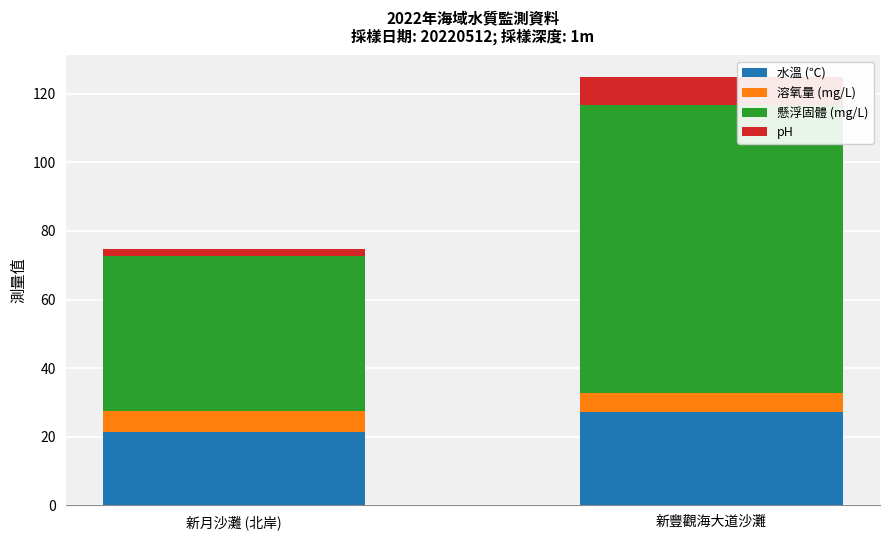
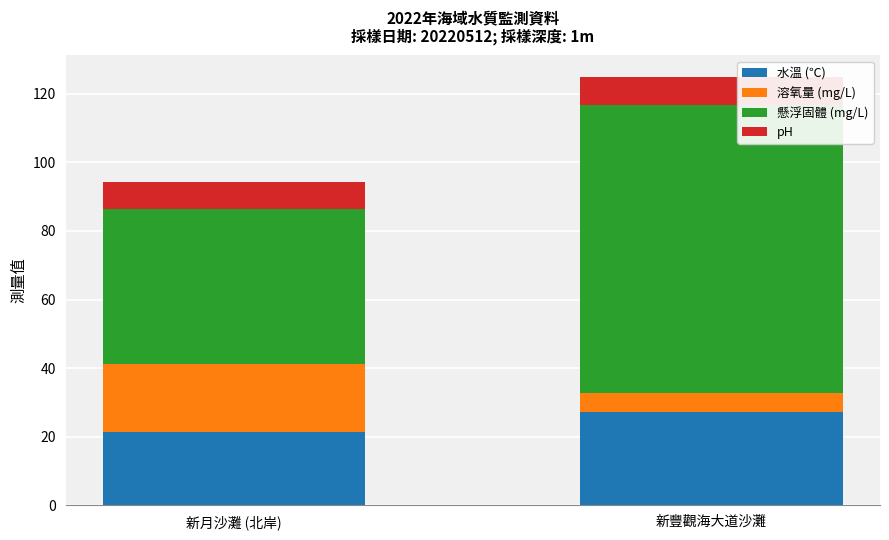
  {
    "水溫 (℃)": {
      "新月沙灘 (北岸)": 22,
      "新豐觀海大道沙灘": 27
    },
    "溶氧量 (mg/L)": {
-     "新月沙灘 (北岸)": 6,
+     "新月沙灘 (北岸)": 20,
      "新豐觀海大道沙灘": 6
    },
    "懸浮固體 (mg/L)": {
      "新月沙灘 (北岸)": 45,
      "新豐觀海大道沙灘": 84
    },
    "pH": {
-     "新月沙灘 (北岸)": 2,
+     "新月沙灘 (北岸)": 8,
      "新豐觀海大道沙灘": 8
    }
  }
